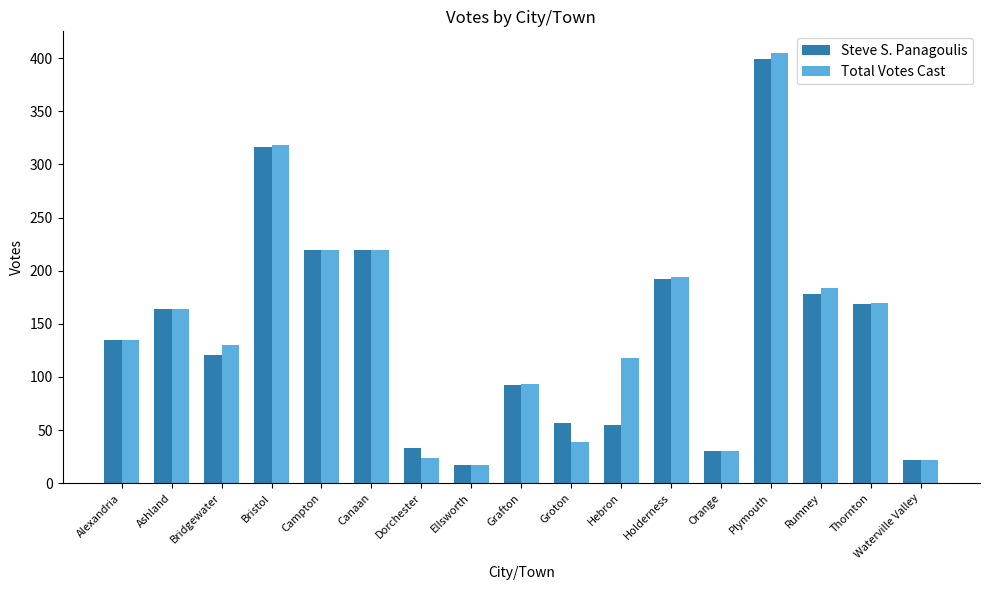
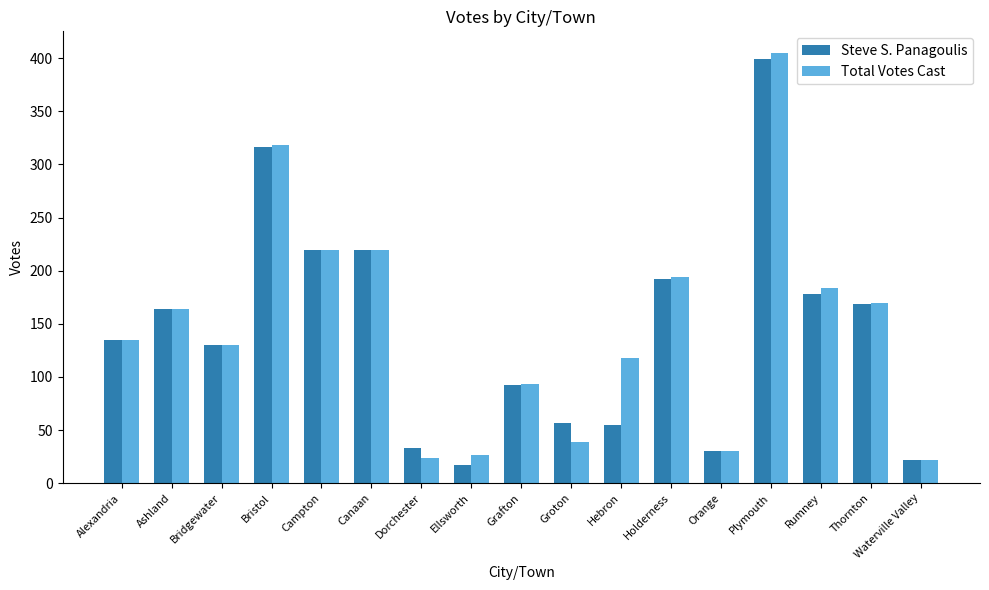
  {
    "Steve S. Panagoulis": {
      "Alexandria": 135,
      "Ashland": 164,
-     "Bridgewater": 121,
+     "Bridgewater": 130,
      "Bristol": 316,
      "Campton": 219,
      "Canaan": 219,
      "Dorchester": 33,
      "Ellsworth": 17,
      "Grafton": 92,
      "Groton": 57,
      "Hebron": 55,
      "Holderness": 192,
      "Orange": 30,
      "Plymouth": 399,
      "Rumney": 178,
      "Thornton": 169,
      "Waterville Valley": 22
    },
    "Total Votes Cast": {
      "Alexandria": 135,
      "Ashland": 164,
      "Bridgewater": 130,
      "Bristol": 318,
      "Campton": 219,
      "Canaan": 219,
      "Dorchester": 24,
-     "Ellsworth": 17,
+     "Ellsworth": 27,
      "Grafton": 93,
      "Groton": 39,
      "Hebron": 118,
      "Holderness": 194,
      "Orange": 30,
      "Plymouth": 405,
      "Rumney": 184,
      "Thornton": 170,
      "Waterville Valley": 22
    }
  }
